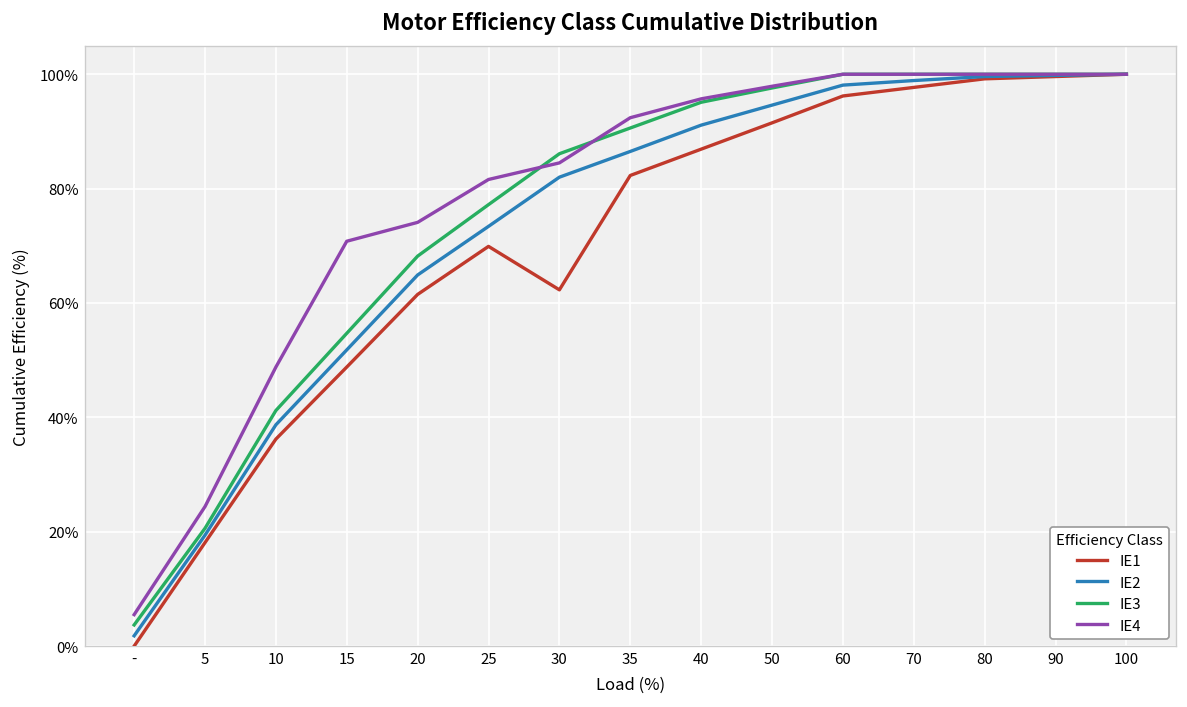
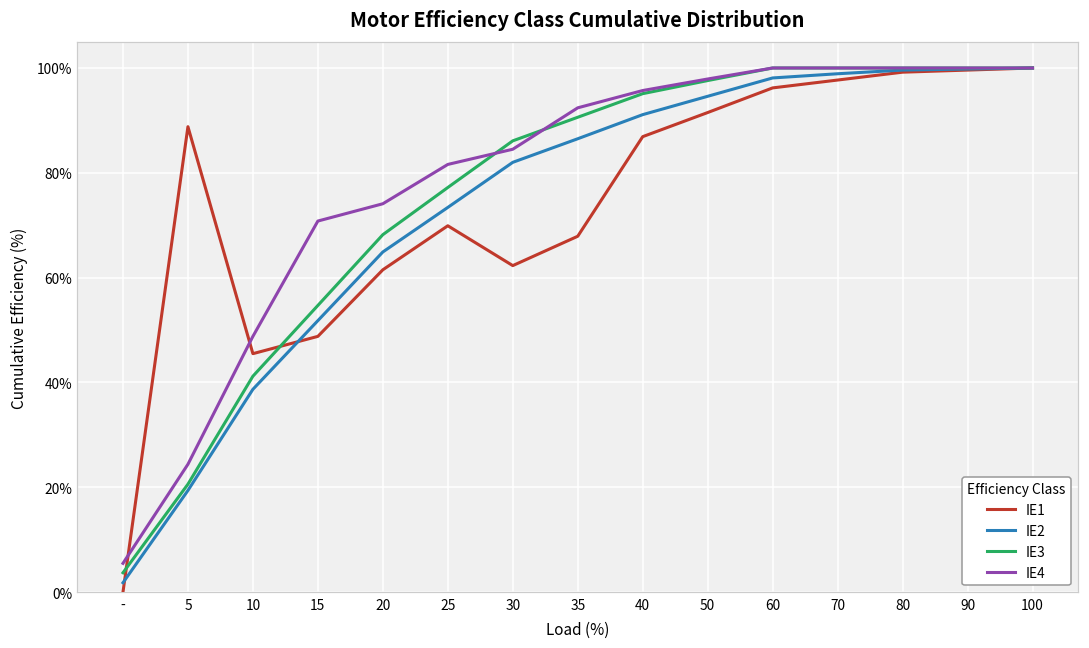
  {
    "IE1": {
      "-": "0%",
-     "5": "18%",
-     "10": "36%",
+     "5": "89%",
+     "10": "46%",
      "15": "49%",
      "20": "62%",
      "25": "70%",
      "30": "62%",
-     "35": "82%",
+     "35": "68%",
      "40": "87%",
      "50": "92%",
      "60": "96%",
      "70": "98%"
    },
    "IE2": {
      "-": "2%",
      "5": "19%",
      "10": "39%",
      "15": "52%",
      "20": "65%",
      "25": "73%",
      "30": "82%",
      "35": "87%",
      "40": "91%",
      "50": "95%",
      "60": "98%",
      "70": "99%"
    },
    "IE3": {
      "-": "4%",
      "5": "21%",
      "10": "41%",
      "15": "55%",
      "20": "68%",
      "25": "77%",
      "30": "86%",
      "35": "91%",
      "40": "95%"
    },
    "IE4": {
      "-": "6%",
      "5": "24%",
      "10": "49%",
      "15": "71%",
      "20": "74%",
      "25": "82%",
      "30": "85%",
      "35": "92%",
      "40": "96%"
    }
  }
